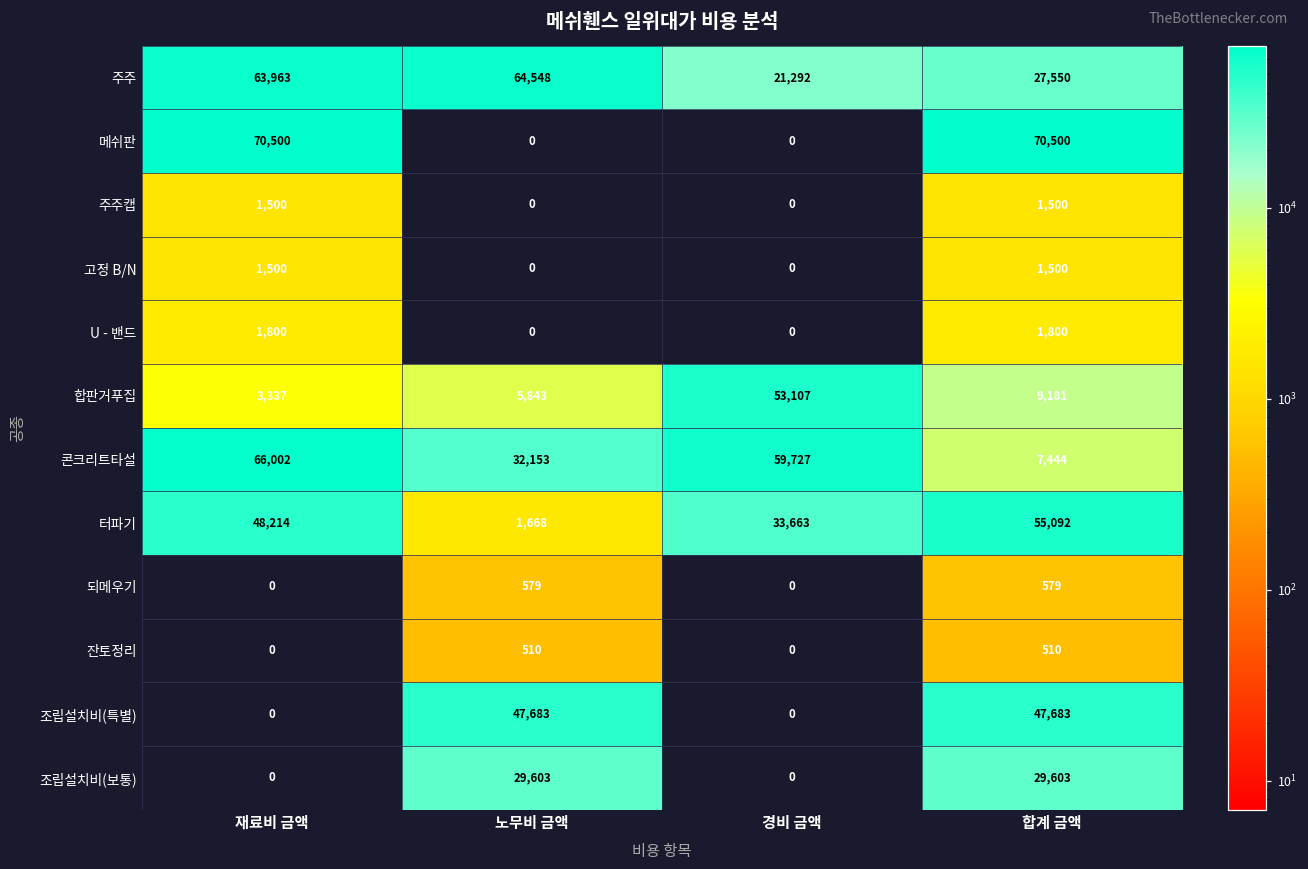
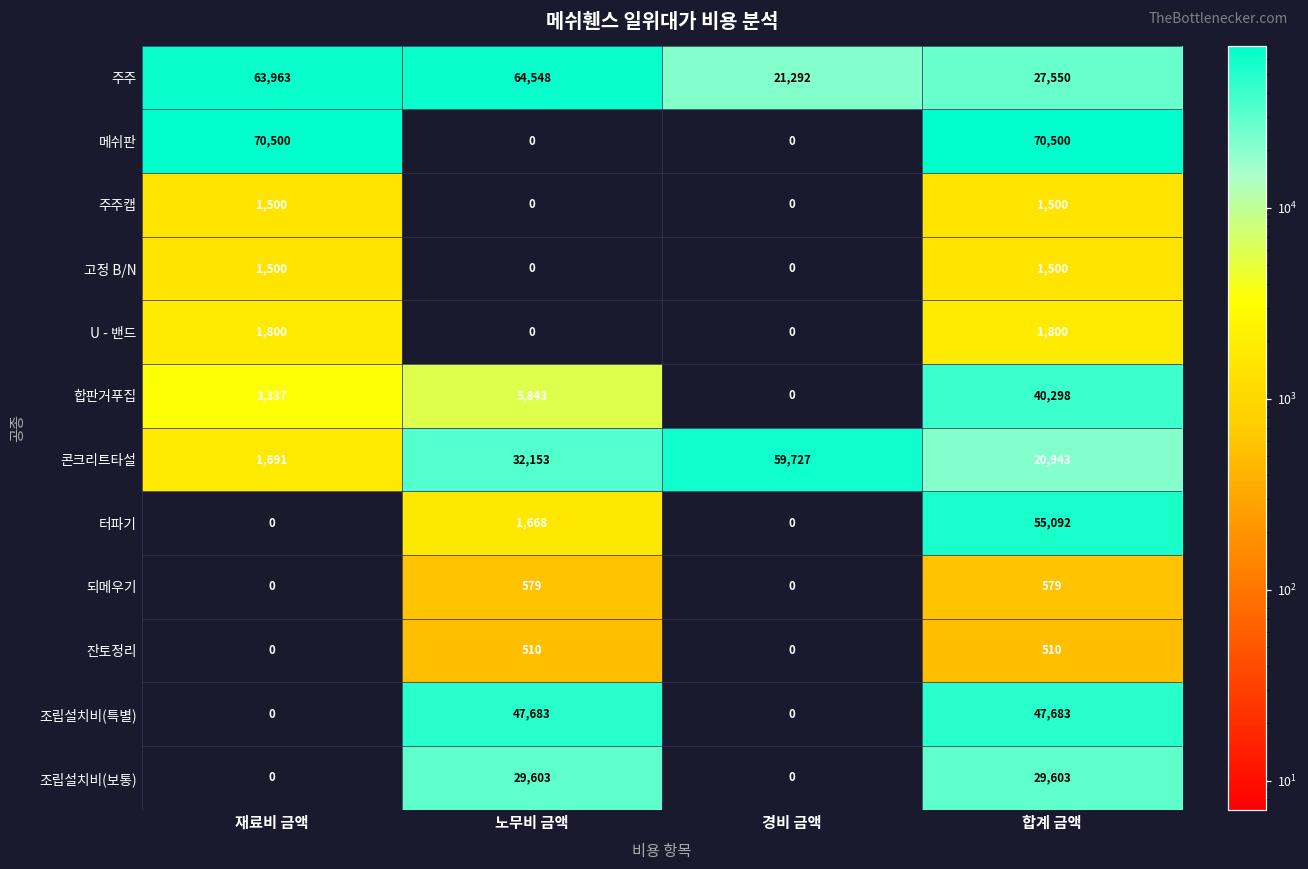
  {
    "주주": {
      "재료비 금액": "63,963",
      "노무비 금액": "64,548",
      "경비 금액": "21,292",
      "합계 금액": "27,550"
    },
    "메쉬판": {
      "재료비 금액": "70,500",
      "노무비 금액": "0",
      "경비 금액": "0",
      "합계 금액": "70,500"
    },
    "주주캡": {
      "재료비 금액": "1,500",
      "노무비 금액": "0",
      "경비 금액": "0",
      "합계 금액": "1,500"
    },
    "고정 B/N": {
      "재료비 금액": "1,500",
      "노무비 금액": "0",
      "경비 금액": "0",
      "합계 금액": "1,500"
    },
    "U - 밴드": {
      "재료비 금액": "1,800",
      "노무비 금액": "0",
      "경비 금액": "0",
      "합계 금액": "1,800"
    },
    "합판거푸집": {
      "재료비 금액": "3,337",
      "노무비 금액": "5,843",
-     "경비 금액": "53,107",
-     "합계 금액": "9,181"
+     "경비 금액": "0",
+     "합계 금액": "40,298"
    },
    "콘크리트타설": {
-     "재료비 금액": "66,002",
+     "재료비 금액": "1,691",
      "노무비 금액": "32,153",
      "경비 금액": "59,727",
-     "합계 금액": "7,444"
+     "합계 금액": "20,943"
    },
    "터파기": {
-     "재료비 금액": "48,214",
+     "재료비 금액": "0",
      "노무비 금액": "1,668",
-     "경비 금액": "33,663",
+     "경비 금액": "0",
      "합계 금액": "55,092"
    },
    "되메우기": {
      "재료비 금액": "0",
      "노무비 금액": "579",
      "경비 금액": "0",
      "합계 금액": "579"
    },
    "잔토정리": {
      "재료비 금액": "0",
      "노무비 금액": "510",
      "경비 금액": "0",
      "합계 금액": "510"
    },
    "조립설치비(특별)": {
      "재료비 금액": "0",
      "노무비 금액": "47,683",
      "경비 금액": "0",
      "합계 금액": "47,683"
    },
    "조립설치비(보통)": {
      "재료비 금액": "0",
      "노무비 금액": "29,603",
      "경비 금액": "0",
      "합계 금액": "29,603"
    }
  }
